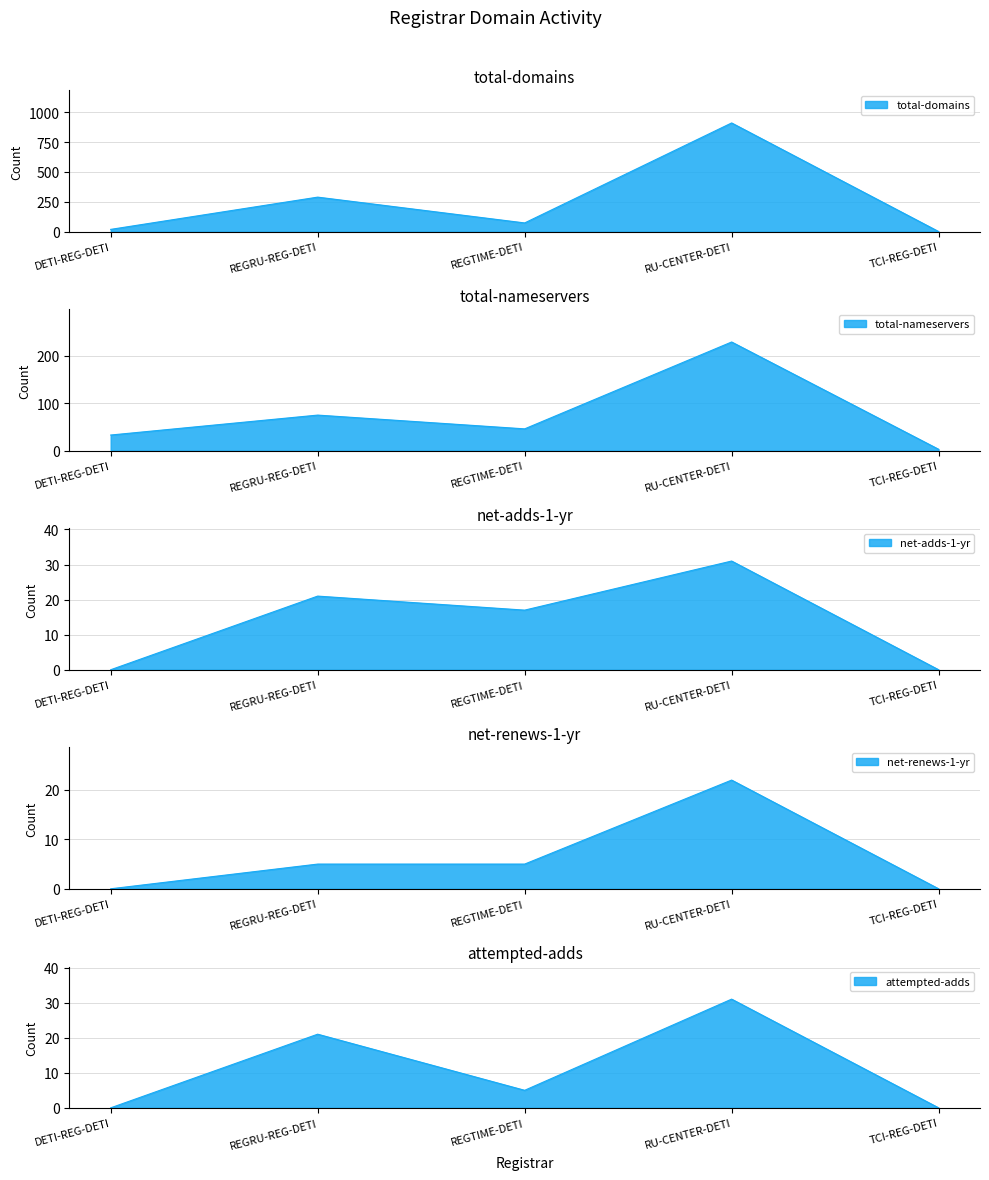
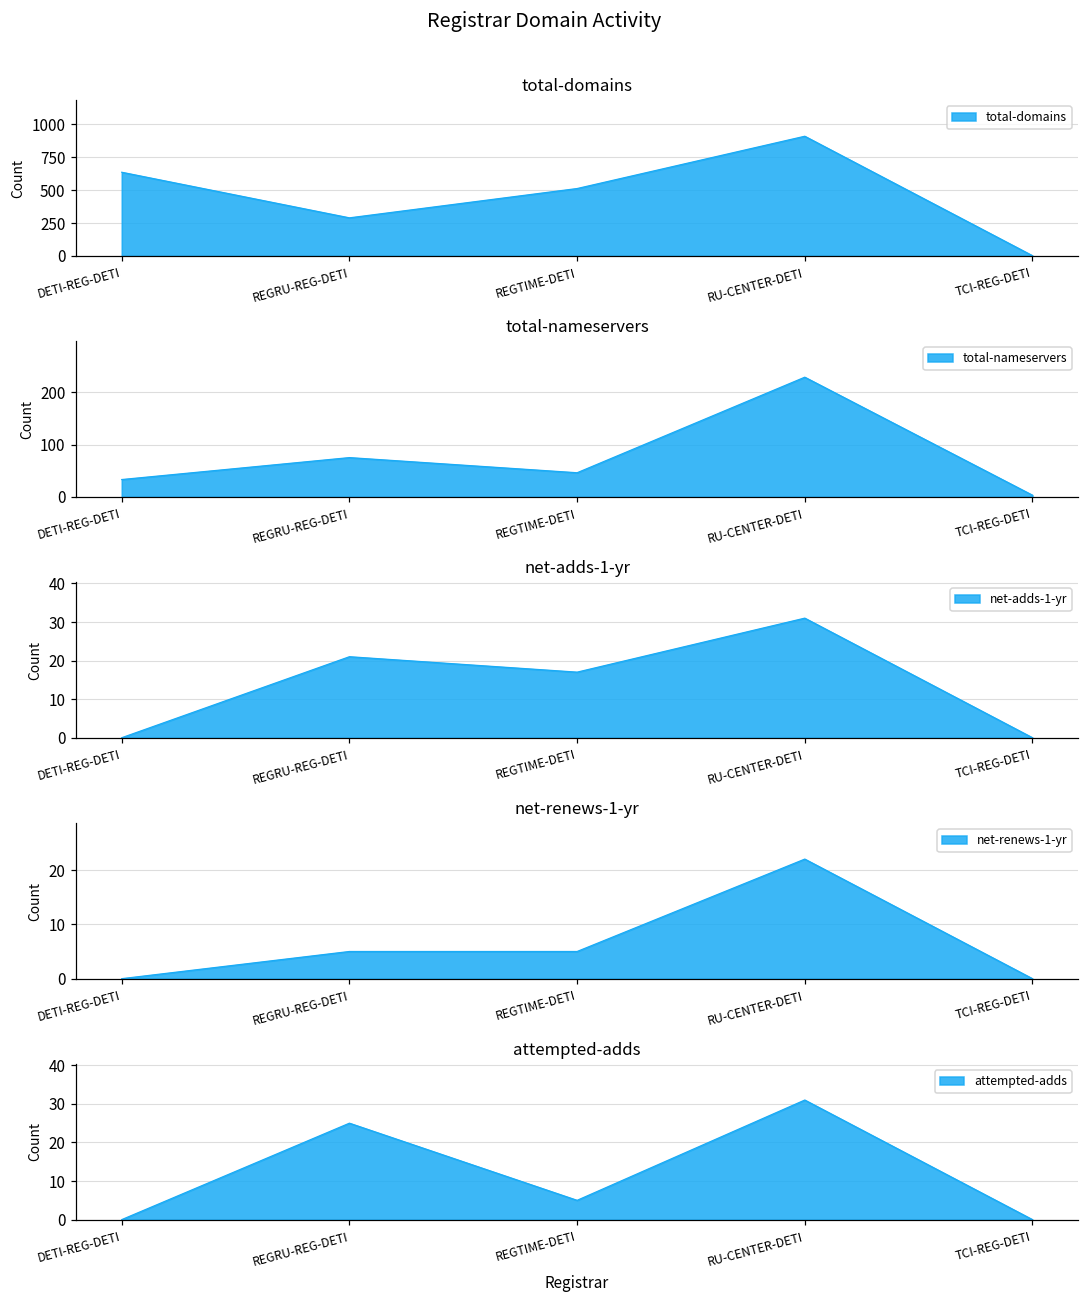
  {
    "total-domains": {
-     "DETI-REG-DETI": 20,
+     "DETI-REG-DETI": 640,
      "REGRU-REG-DETI": 290,
-     "REGTIME-DETI": 70,
+     "REGTIME-DETI": 510,
      "RU-CENTER-DETI": 910,
      "TCI-REG-DETI": 0
    },
    "total-nameservers": {
      "DETI-REG-DETI": 30,
      "REGRU-REG-DETI": 80,
      "REGTIME-DETI": 50,
      "RU-CENTER-DETI": 230,
      "TCI-REG-DETI": 0
    },
    "net-adds-1-yr": {
      "DETI-REG-DETI": 0,
      "REGRU-REG-DETI": 21,
      "REGTIME-DETI": 17,
      "RU-CENTER-DETI": 31,
      "TCI-REG-DETI": 0
    },
    "net-renews-1-yr": {
      "DETI-REG-DETI": 0,
      "REGRU-REG-DETI": 5,
      "REGTIME-DETI": 5,
      "RU-CENTER-DETI": 22,
      "TCI-REG-DETI": 0
    },
    "attempted-adds": {
      "DETI-REG-DETI": 0,
-     "REGRU-REG-DETI": 21,
+     "REGRU-REG-DETI": 25,
      "REGTIME-DETI": 5,
      "RU-CENTER-DETI": 31,
      "TCI-REG-DETI": 0
    }
  }
